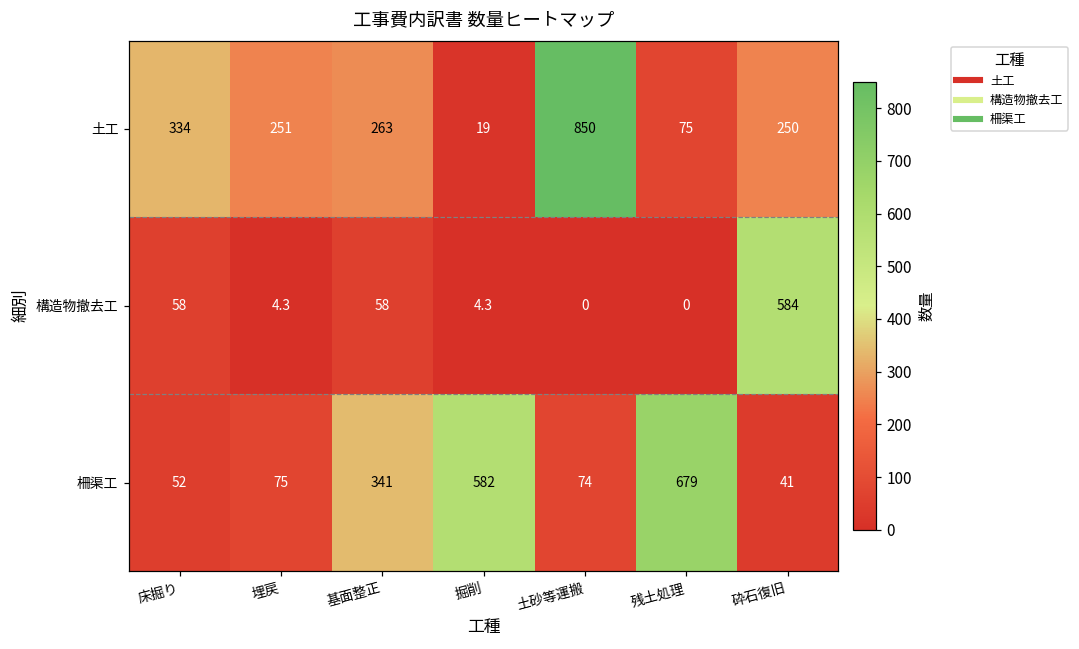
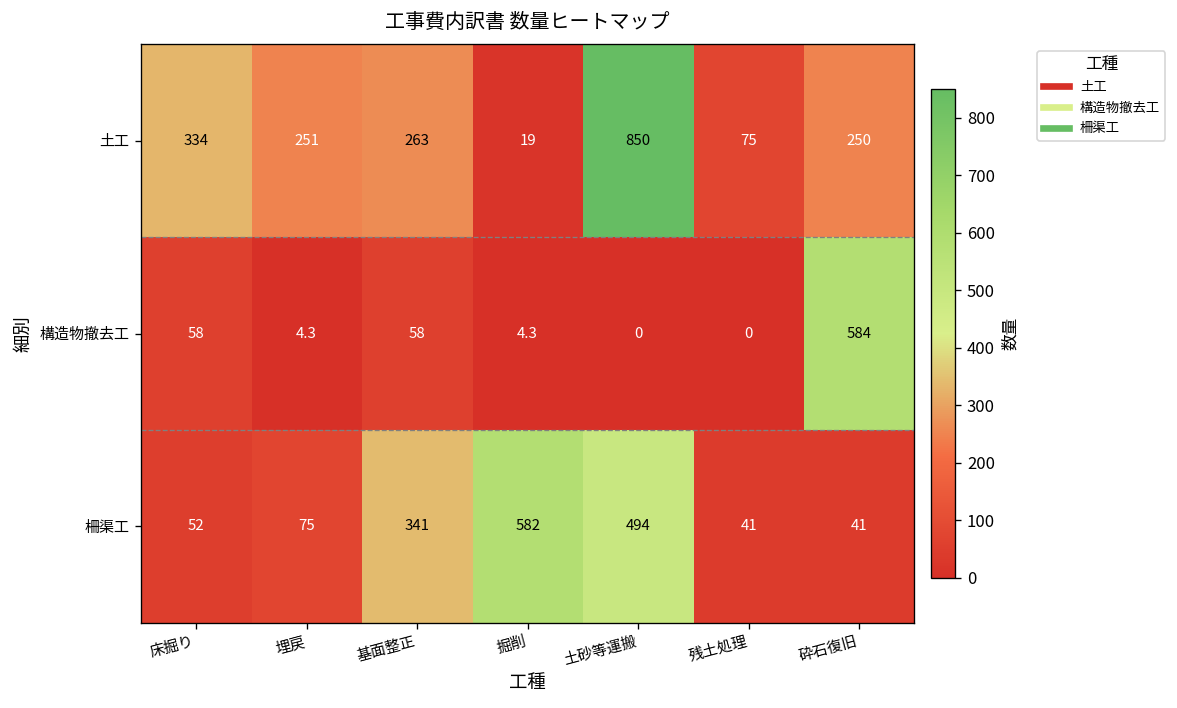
  {
    "土工": {
      "床掘り": 334,
      "埋戻": 251,
      "基面整正": 263,
      "掘削": 19,
      "土砂等運搬": 850,
      "残土処理": 75,
      "砕石復旧": 250
    },
    "構造物撤去工": {
      "床掘り": 58,
      "埋戻": 4.3,
      "基面整正": 58,
      "掘削": 4.3,
      "土砂等運搬": 0,
      "残土処理": 0,
      "砕石復旧": 584
    },
    "柵渠工": {
      "床掘り": 52,
      "埋戻": 75,
      "基面整正": 341,
      "掘削": 582,
-     "土砂等運搬": 74,
-     "残土処理": 679,
+     "土砂等運搬": 494,
+     "残土処理": 41,
      "砕石復旧": 41
    }
  }
